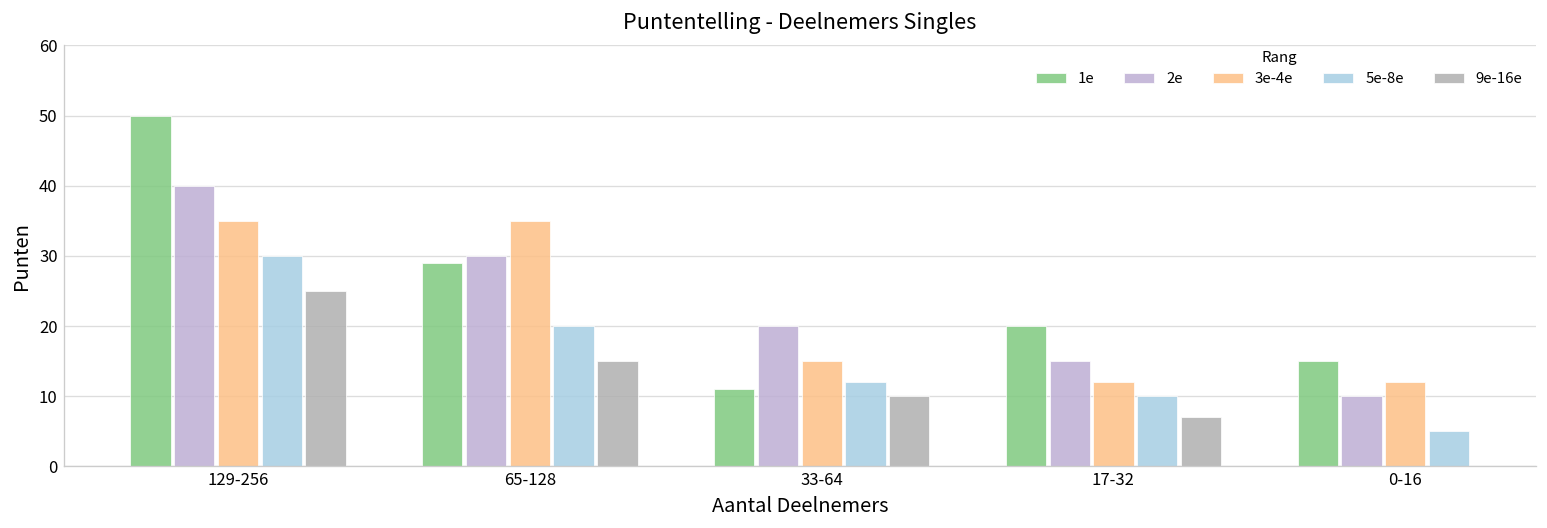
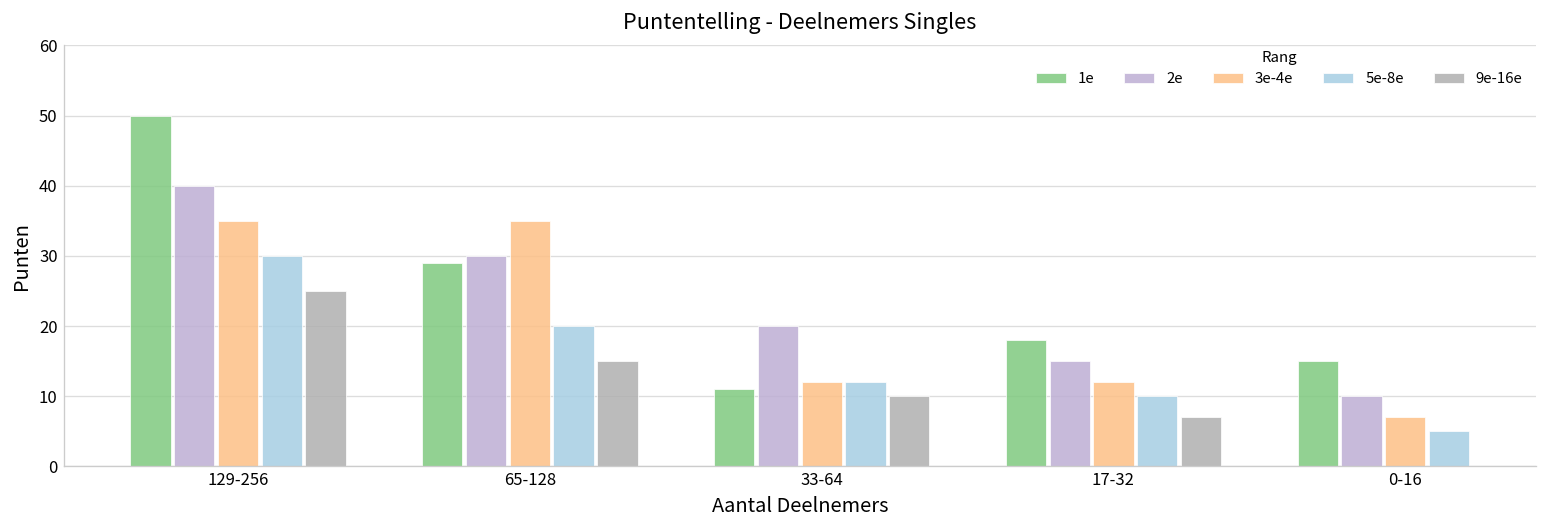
  {
    "1e": {
      "129-256": 50,
      "65-128": 29,
      "33-64": 11,
-     "17-32": 20,
+     "17-32": 18,
      "0-16": 15
    },
    "3e-4e": {
      "129-256": 35,
      "65-128": 35,
-     "33-64": 15,
+     "33-64": 12,
      "17-32": 12,
-     "0-16": 12
+     "0-16": 7
    }
  }
